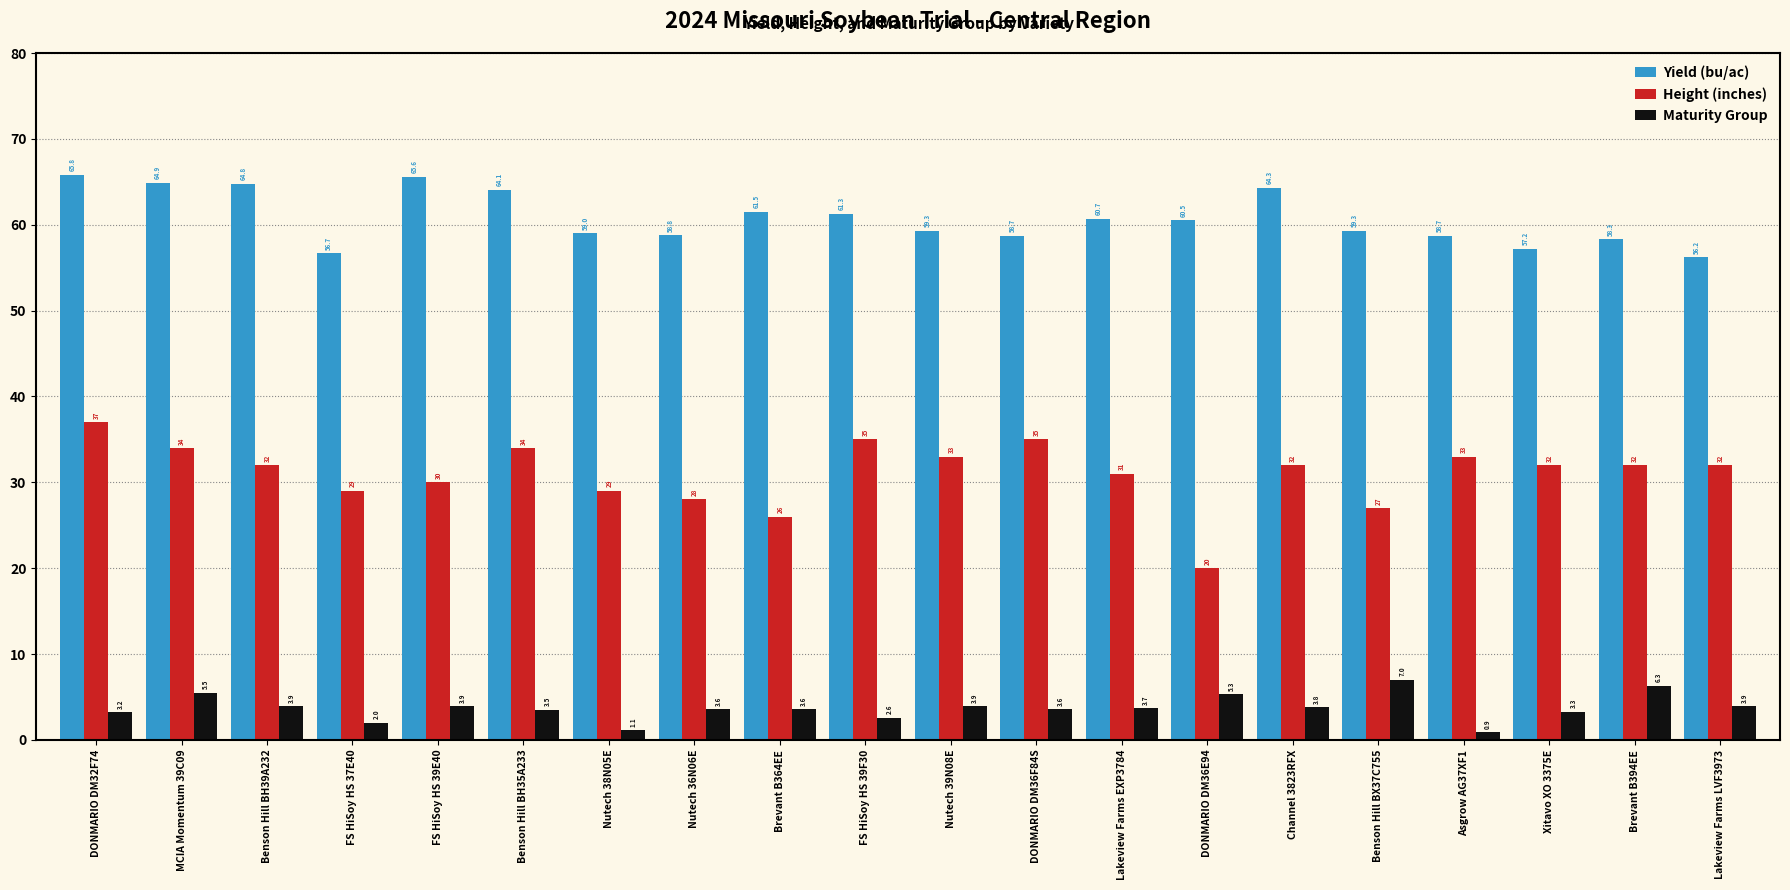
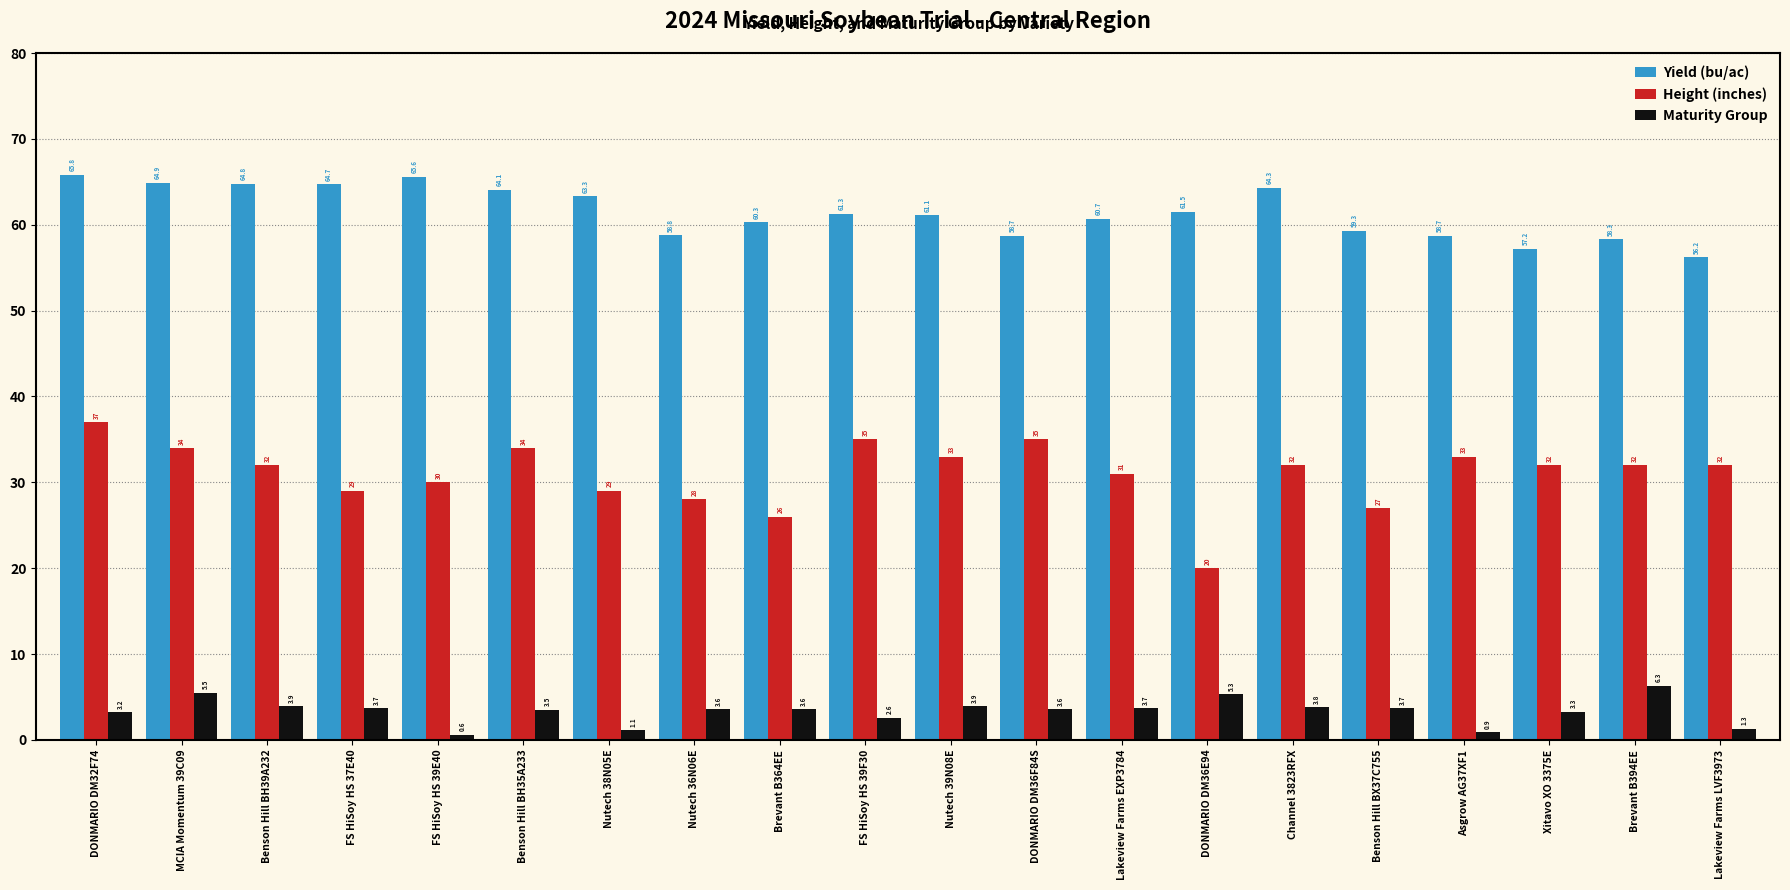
  {
    "Yield (bu/ac)": {
      "DONMARIO DM32F74": 65.8,
      "MCIA Momentum 39C09": 64.9,
      "Benson Hill BH39A232": 64.8,
-     "FS HiSoy HS 37E40": 56.7,
+     "FS HiSoy HS 37E40": 64.7,
      "FS HiSoy HS 39E40": 65.6,
      "Benson Hill BH35A233": 64.1,
-     "Nutech 38N05E": 59.0,
+     "Nutech 38N05E": 63.3,
      "Nutech 36N06E": 58.8,
-     "Brevant B364EE": 61.5,
+     "Brevant B364EE": 60.3,
      "FS HiSoy HS 39F30": 61.3,
-     "Nutech 39N08E": 59.3,
+     "Nutech 39N08E": 61.1,
      "DONMARIO DM36F84S": 58.7,
      "Lakeview Farms EXP3784": 60.7,
-     "DONMARIO DM36E94": 60.5,
+     "DONMARIO DM36E94": 61.5,
      "Channel 3823RFX": 64.3,
      "Benson Hill BX37C755": 59.3,
      "Asgrow AG37XF1": 58.7,
      "Xitavo XO 3375E": 57.2,
      "Brevant B394EE": 58.3,
      "Lakeview Farms LVF3973": 56.2
    },
    "Height (inches)": {
      "DONMARIO DM32F74": 37,
      "MCIA Momentum 39C09": 34,
      "Benson Hill BH39A232": 32,
      "FS HiSoy HS 37E40": 29,
      "FS HiSoy HS 39E40": 30,
      "Benson Hill BH35A233": 34,
      "Nutech 38N05E": 29,
      "Nutech 36N06E": 28,
      "Brevant B364EE": 26,
      "FS HiSoy HS 39F30": 35,
      "Nutech 39N08E": 33,
      "DONMARIO DM36F84S": 35,
      "Lakeview Farms EXP3784": 31,
      "DONMARIO DM36E94": 20,
      "Channel 3823RFX": 32,
      "Benson Hill BX37C755": 27,
      "Asgrow AG37XF1": 33,
      "Xitavo XO 3375E": 32,
      "Brevant B394EE": 32,
      "Lakeview Farms LVF3973": 32
    },
    "Maturity Group": {
      "DONMARIO DM32F74": 3.2,
      "MCIA Momentum 39C09": 5.5,
      "Benson Hill BH39A232": 3.9,
-     "FS HiSoy HS 37E40": 2.0,
-     "FS HiSoy HS 39E40": 3.9,
+     "FS HiSoy HS 37E40": 3.7,
+     "FS HiSoy HS 39E40": 0.6,
      "Benson Hill BH35A233": 3.5,
      "Nutech 38N05E": 1.1,
      "Nutech 36N06E": 3.6,
      "Brevant B364EE": 3.6,
      "FS HiSoy HS 39F30": 2.6,
      "Nutech 39N08E": 3.9,
      "DONMARIO DM36F84S": 3.6,
      "Lakeview Farms EXP3784": 3.7,
      "DONMARIO DM36E94": 5.3,
      "Channel 3823RFX": 3.8,
-     "Benson Hill BX37C755": 7.0,
+     "Benson Hill BX37C755": 3.7,
      "Asgrow AG37XF1": 0.9,
      "Xitavo XO 3375E": 3.3,
      "Brevant B394EE": 6.3,
-     "Lakeview Farms LVF3973": 3.9
+     "Lakeview Farms LVF3973": 1.3
    }
  }
